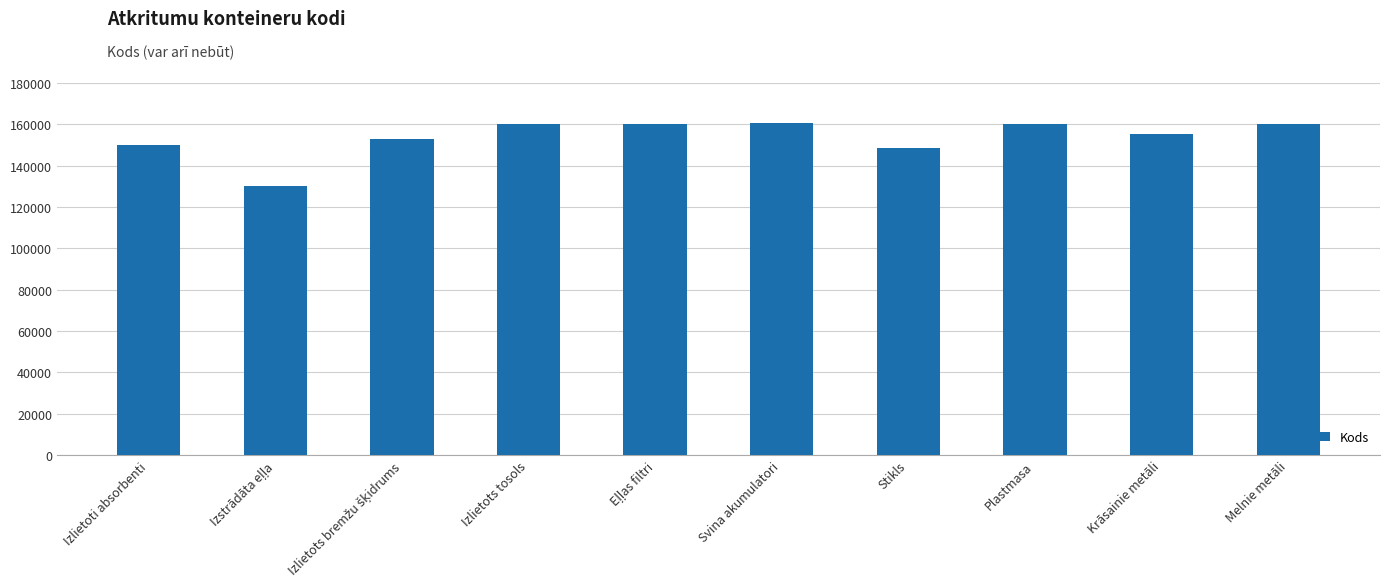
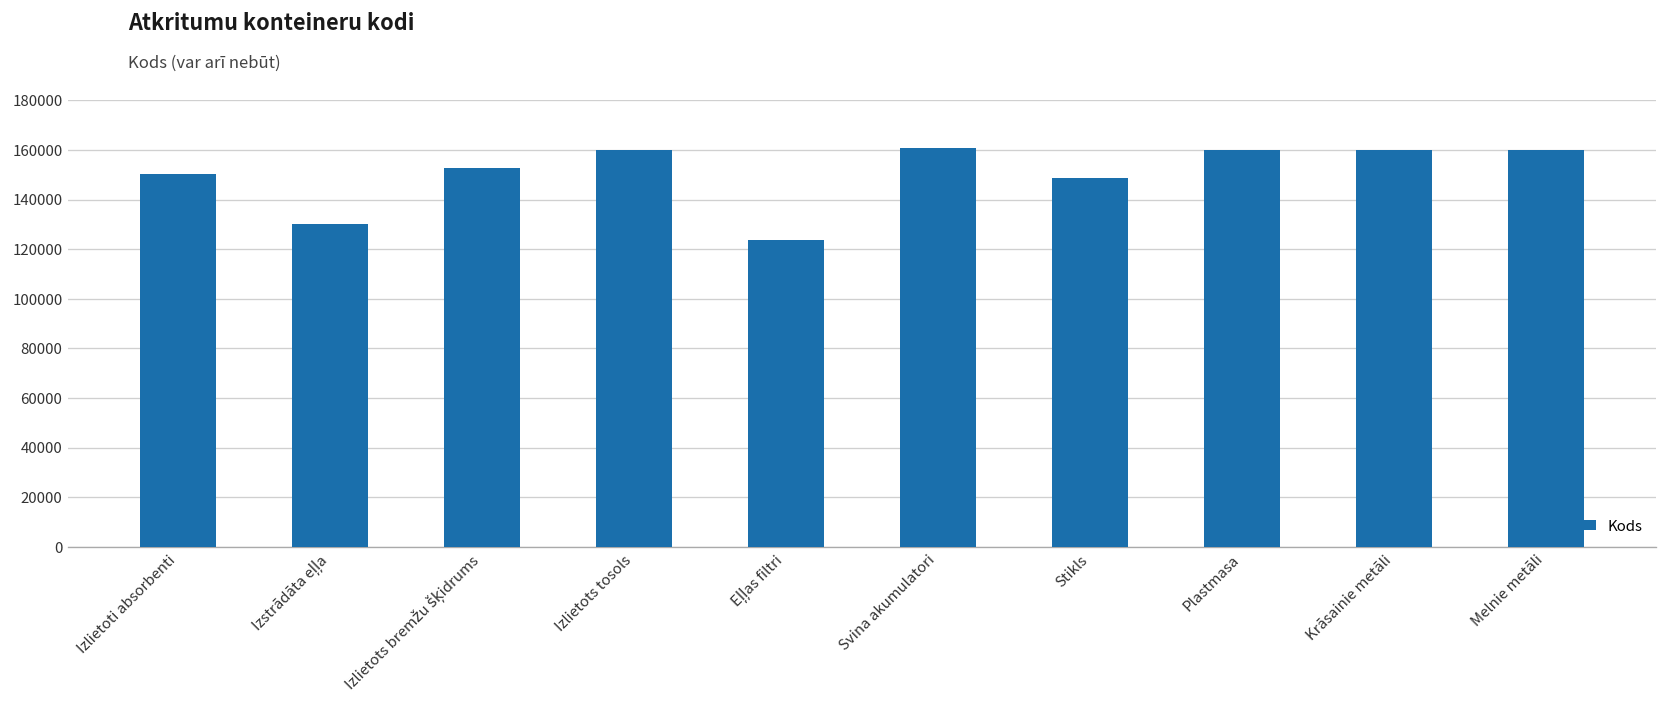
  {
    "Izlietoti absorbenti": 150000,
    "Izstrādāta eļļa": 130000,
    "Izlietots bremžu šķidrums": 153000,
    "Izlietots tosols": 160000,
-   "Eļļas filtri": 160000,
+   "Eļļas filtri": 124000,
    "Svina akumulatori": 161000,
    "Stikls": 149000,
    "Plastmasa": 160000,
-   "Krāsainie metāli": 155000,
+   "Krāsainie metāli": 160000,
    "Melnie metāli": 160000
  }
